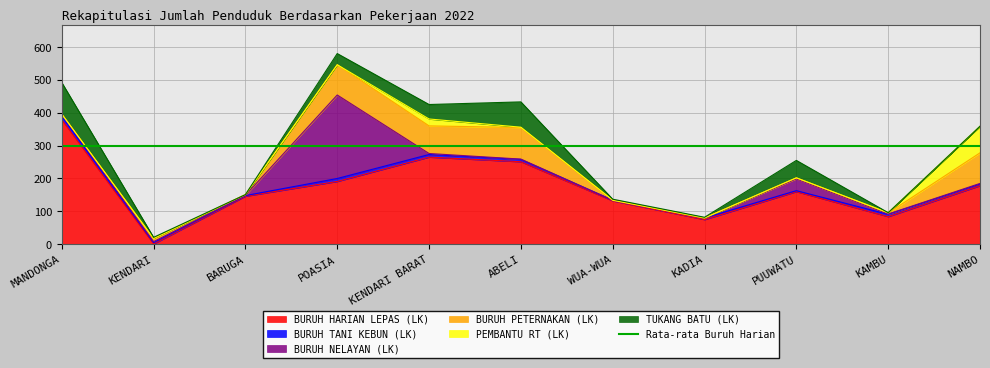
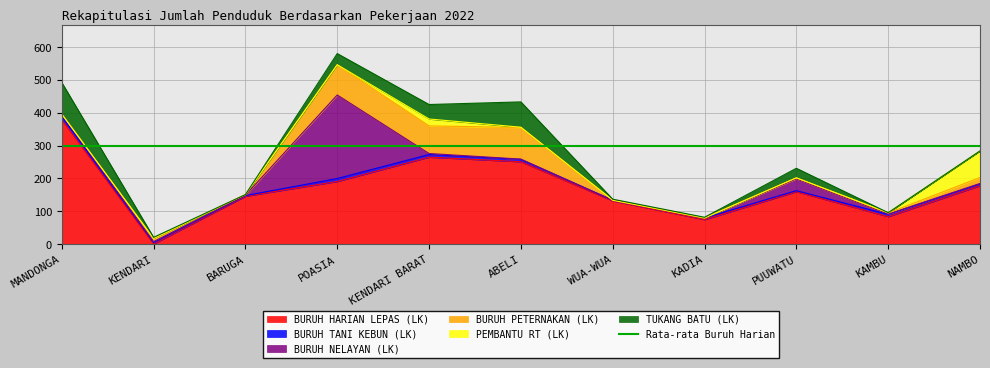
  {
    "BURUH HARIAN LEPAS (LK)": {
      "MANDONGA": 380,
      "POASIA": 190,
      "KENDARI BARAT": 270
    },
    "BURUH TANI KEBUN (LK)": {
      "POASIA": 10
    },
    "BURUH NELAYAN (LK)": {
      "POASIA": 250
    },
    "BURUH PETERNAKAN (LK)": {
      "KENDARI BARAT": 80,
-     "NAMBO": 90
+     "NAMBO": 20
    },
    "PEMBANTU RT (LK)": {
      "KENDARI BARAT": 20
    },
    "TUKANG BATU (LK)": {
      "MANDONGA": 100,
      "POASIA": 30,
      "KENDARI BARAT": 40,
      "ABELI": 80,
-     "PUUWATU": 50
+     "PUUWATU": 30
    }
  }
